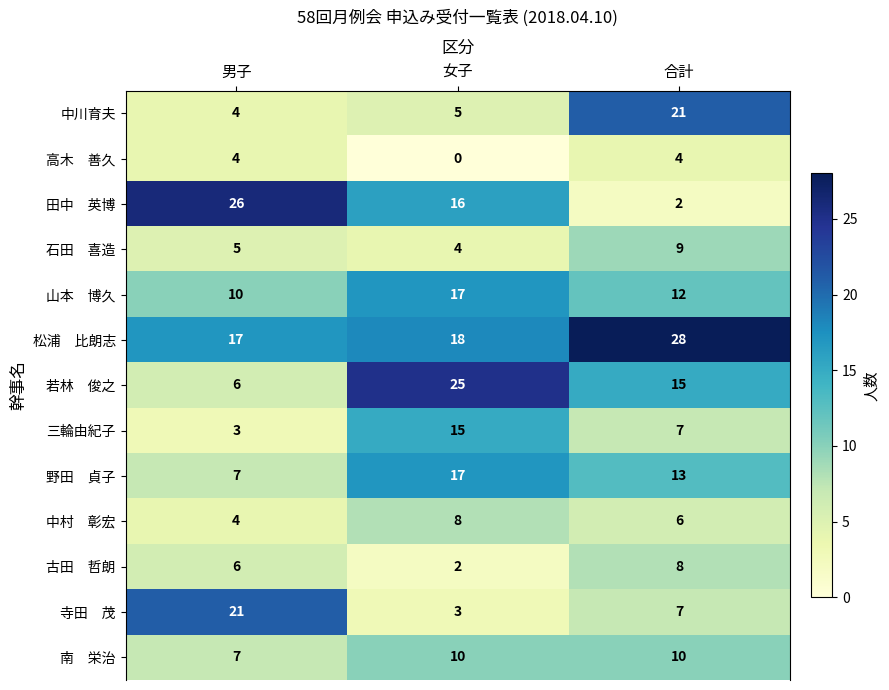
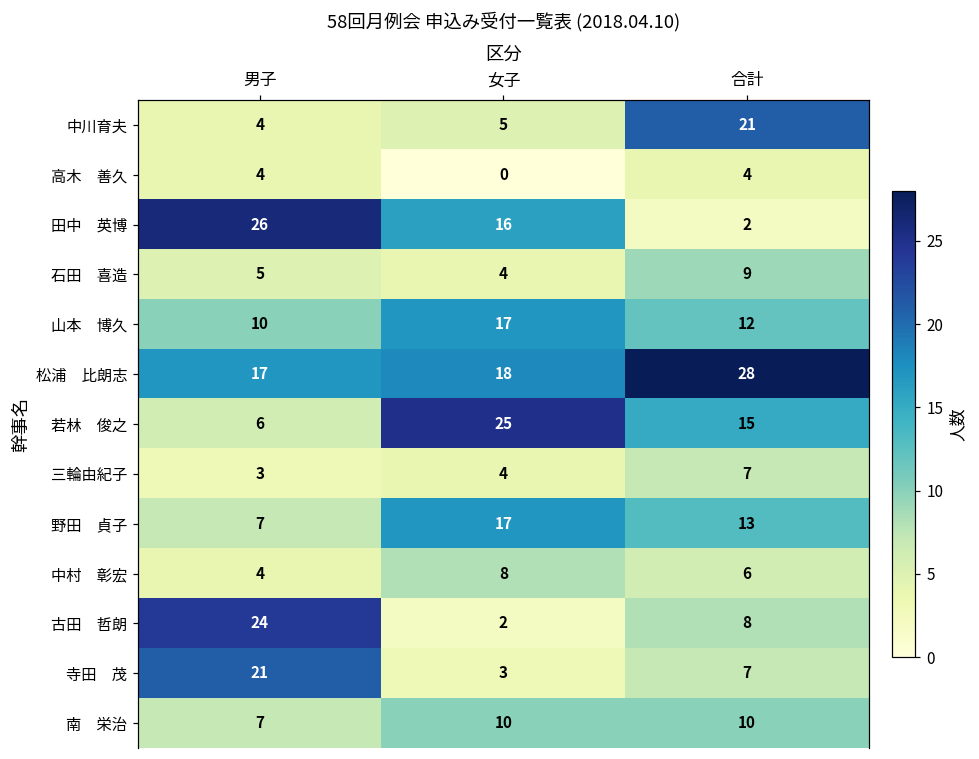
  {
    "中川育夫": {
      "男子": 4,
      "女子": 5,
      "合計": 21
    },
    "高木 善久": {
      "男子": 4,
      "女子": 0,
      "合計": 4
    },
    "田中 英博": {
      "男子": 26,
      "女子": 16,
      "合計": 2
    },
    "石田 喜造": {
      "男子": 5,
      "女子": 4,
      "合計": 9
    },
    "山本 博久": {
      "男子": 10,
      "女子": 17,
      "合計": 12
    },
    "松浦 比朗志": {
      "男子": 17,
      "女子": 18,
      "合計": 28
    },
    "若林 俊之": {
      "男子": 6,
      "女子": 25,
      "合計": 15
    },
    "三輪由紀子": {
      "男子": 3,
-     "女子": 15,
+     "女子": 4,
      "合計": 7
    },
    "野田 貞子": {
      "男子": 7,
      "女子": 17,
      "合計": 13
    },
    "中村 彰宏": {
      "男子": 4,
      "女子": 8,
      "合計": 6
    },
    "古田 哲朗": {
-     "男子": 6,
+     "男子": 24,
      "女子": 2,
      "合計": 8
    },
    "寺田 茂": {
      "男子": 21,
      "女子": 3,
      "合計": 7
    },
    "南 栄治": {
      "男子": 7,
      "女子": 10,
      "合計": 10
    }
  }
